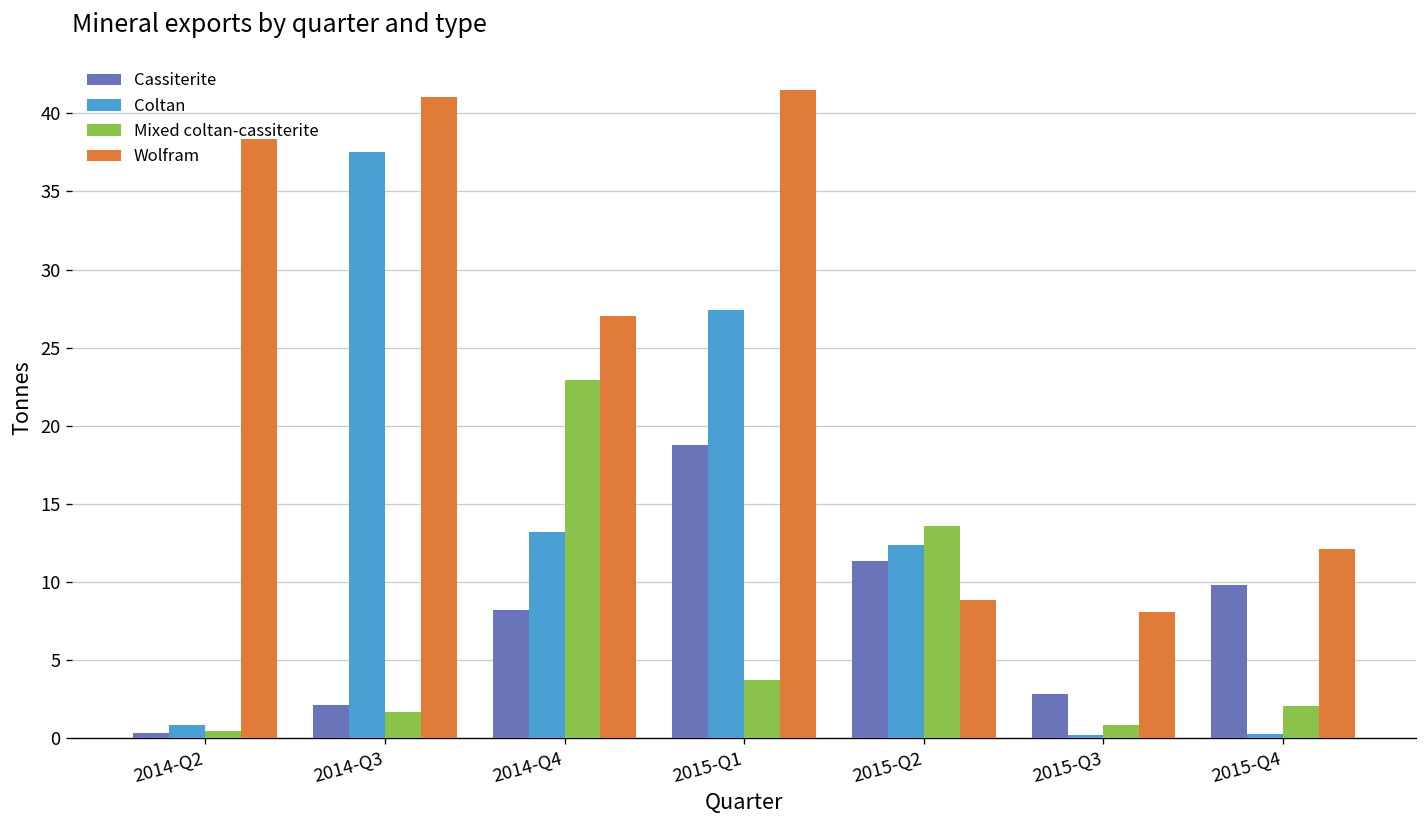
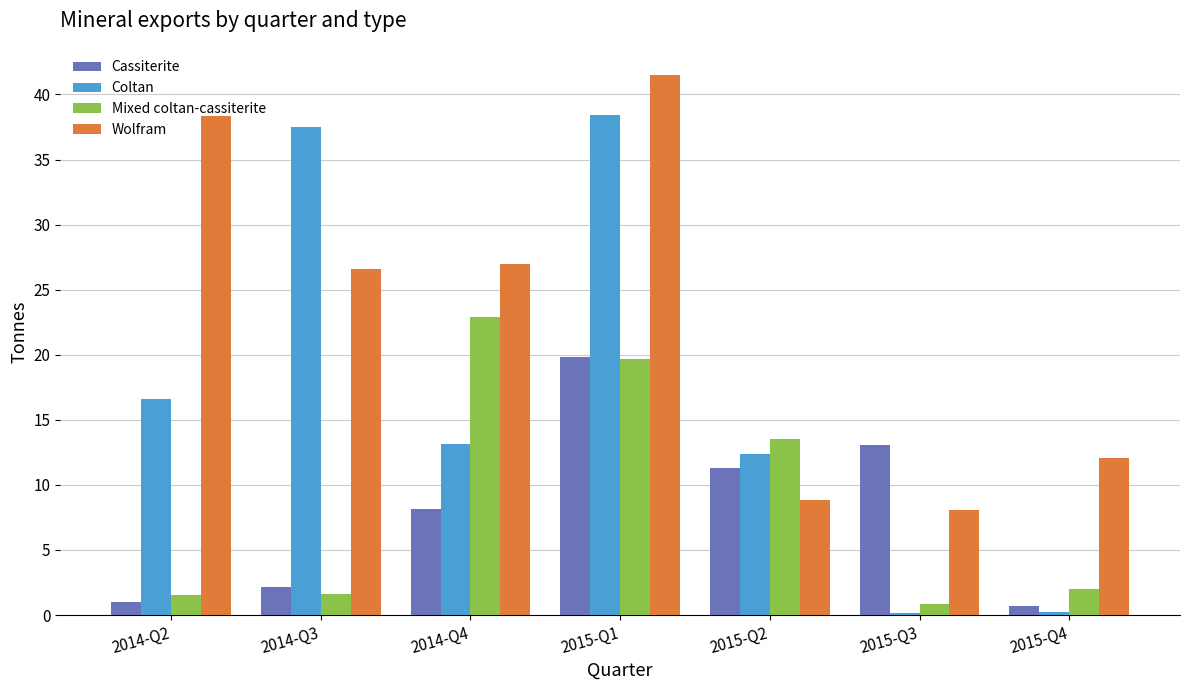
  {
    "Cassiterite": {
-     "2014-Q2": 0.3,
+     "2014-Q2": 1.0,
      "2014-Q3": 2.1,
      "2014-Q4": 8.2,
-     "2015-Q1": 18.7,
+     "2015-Q1": 19.8,
      "2015-Q2": 11.3,
-     "2015-Q3": 2.8,
-     "2015-Q4": 9.8
+     "2015-Q3": 13.1,
+     "2015-Q4": 0.7
    },
    "Coltan": {
-     "2014-Q2": 0.8,
+     "2014-Q2": 16.6,
      "2014-Q3": 37.5,
      "2014-Q4": 13.2,
-     "2015-Q1": 27.4,
+     "2015-Q1": 38.4,
      "2015-Q2": 12.4,
      "2015-Q4": 0.2
    },
    "Mixed coltan-cassiterite": {
-     "2014-Q2": 0.4,
+     "2014-Q2": 1.6,
      "2014-Q3": 1.6,
      "2014-Q4": 22.9,
-     "2015-Q1": 3.7,
+     "2015-Q1": 19.7,
      "2015-Q2": 13.6,
      "2015-Q3": 0.9,
      "2015-Q4": 2.0
    },
    "Wolfram": {
      "2014-Q2": 38.3,
-     "2014-Q3": 41.0,
+     "2014-Q3": 26.6,
      "2014-Q4": 27.0,
      "2015-Q1": 41.5,
      "2015-Q2": 8.8,
      "2015-Q3": 8.1,
      "2015-Q4": 12.1
    }
  }
